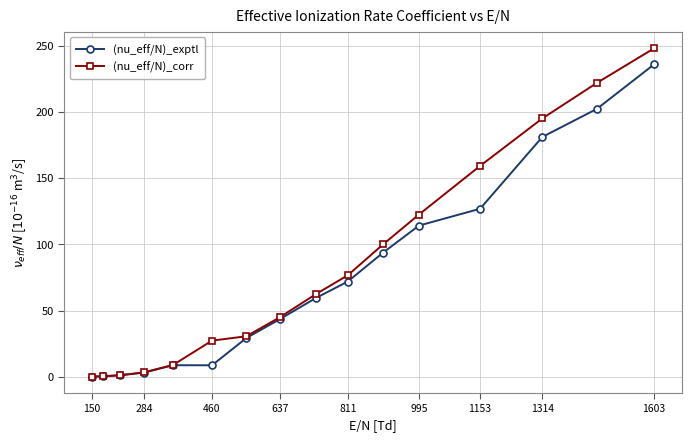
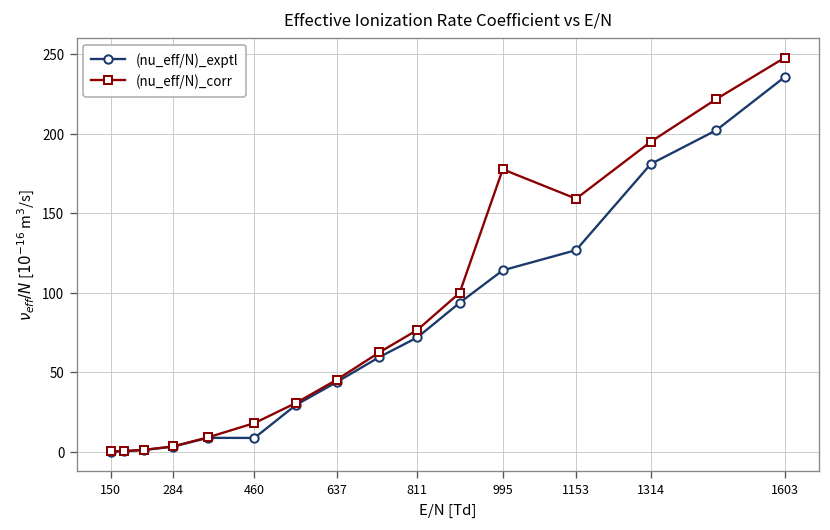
  {
    "(nu_eff/N)_exptl": {
      "460": 9,
      "811": 72,
      "995": 114,
      "1153": 127,
      "1314": 181,
      "1603": 236
    },
    "(nu_eff/N)_corr": {
-     "460": 27,
+     "460": 18,
      "811": 77,
-     "995": 122,
+     "995": 178,
      "1153": 159,
      "1314": 195,
      "1603": 248
    }
  }
